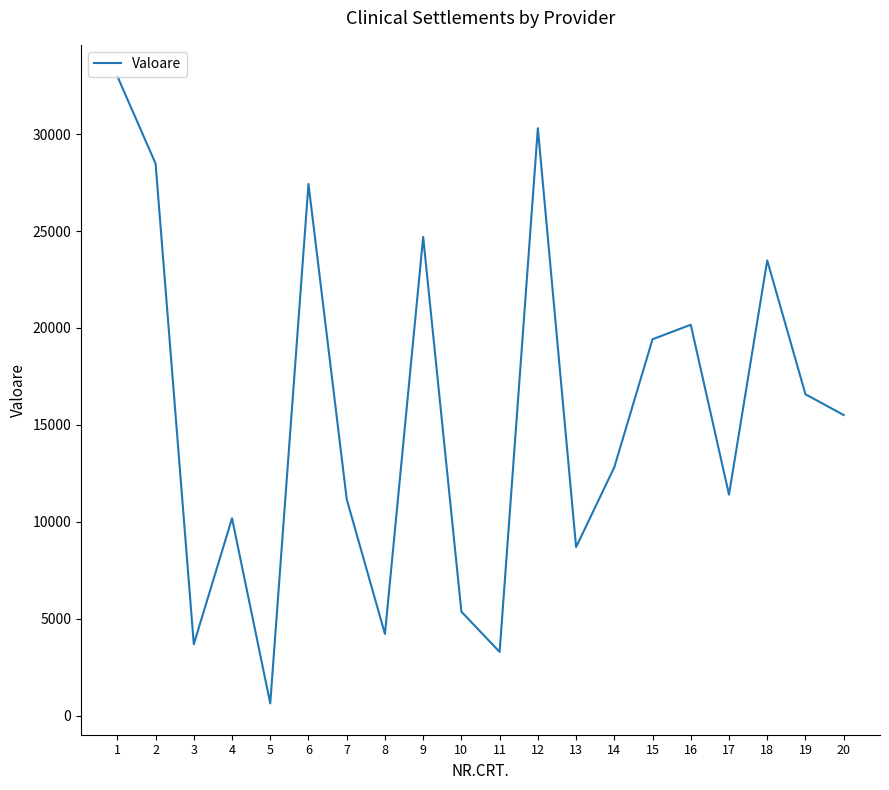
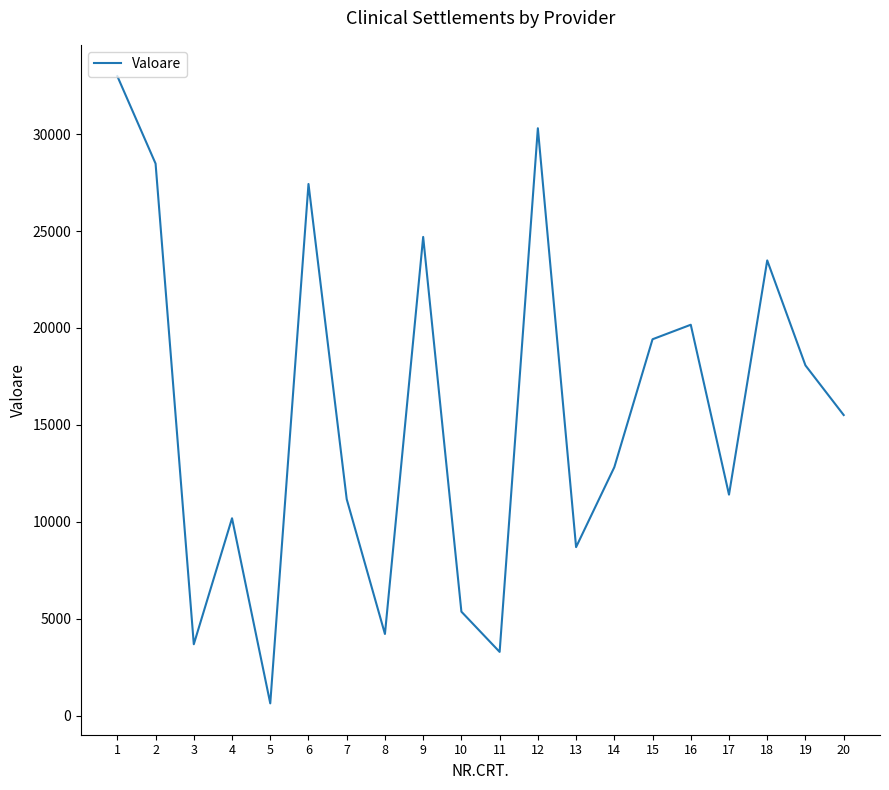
  {
    "2": 28500,
    "3": 3700,
    "4": 10200,
    "5": 600,
    "6": 27400,
    "7": 11200,
    "8": 4200,
    "9": 24700,
    "10": 5400,
    "11": 3300,
    "12": 30300,
    "13": 8700,
    "14": 12800,
    "15": 19400,
    "16": 20200,
    "17": 11400,
    "18": 23500,
-   "19": 16600,
+   "19": 18100,
    "20": 15500
  }
